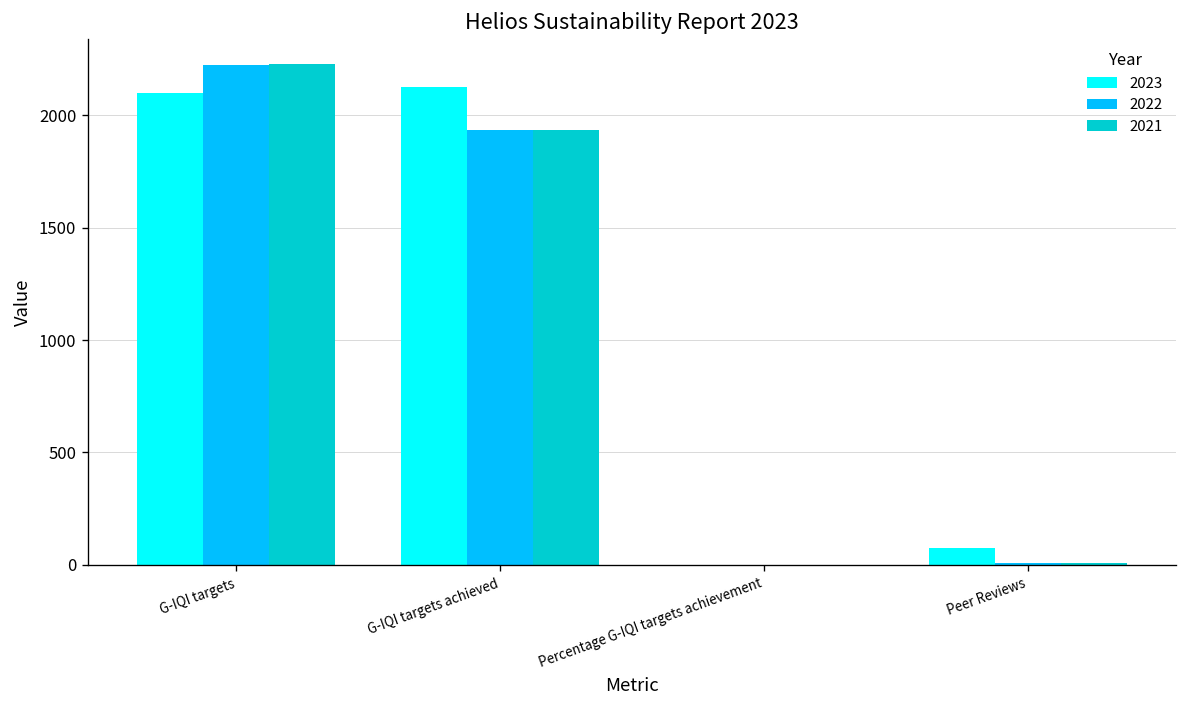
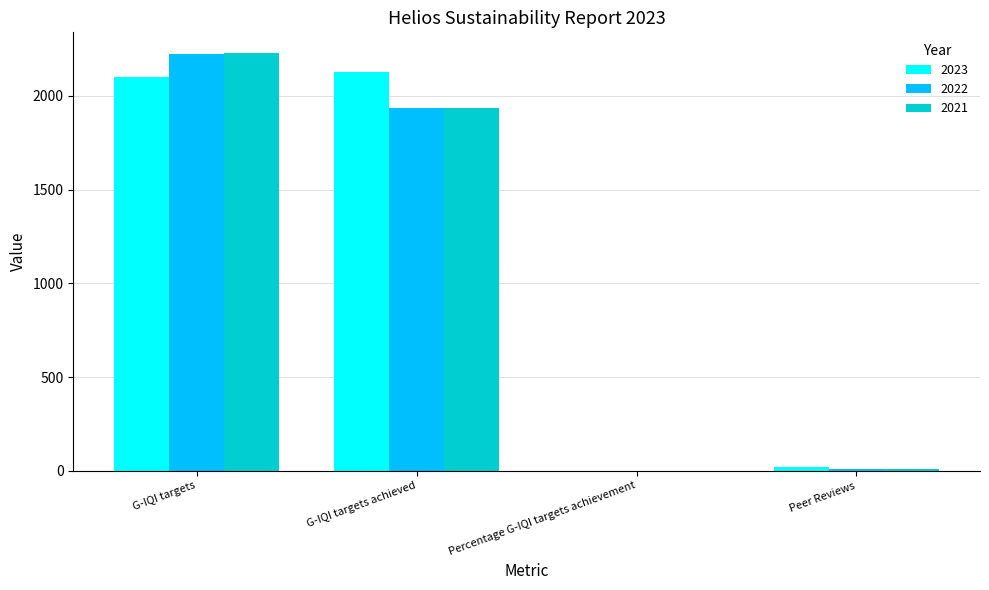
  {
    "2023": {
      "G-IQI targets": 2100,
      "G-IQI targets achieved": 2130,
-     "Peer Reviews": 70
+     "Peer Reviews": 20
    }
  }
